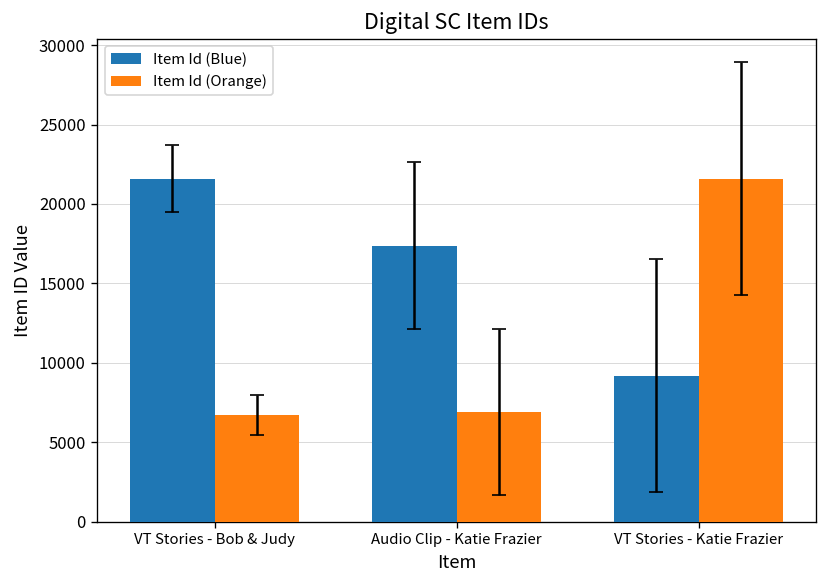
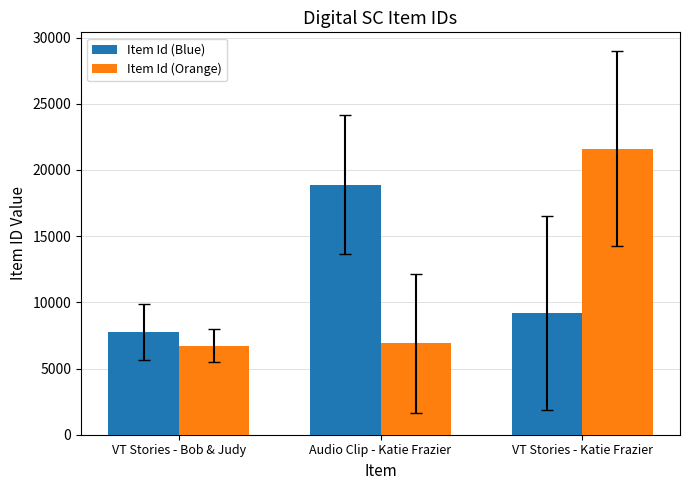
  {
    "Item Id (Blue)": {
-     "VT Stories - Bob & Judy": 21600,
-     "Audio Clip - Katie Frazier": 17400,
+     "VT Stories - Bob & Judy": 7800,
+     "Audio Clip - Katie Frazier": 18900,
      "VT Stories - Katie Frazier": 9200
    },
    "Item Id (Orange)": {
      "VT Stories - Bob & Judy": 6700,
      "Audio Clip - Katie Frazier": 6900,
      "VT Stories - Katie Frazier": 21600
    }
  }
